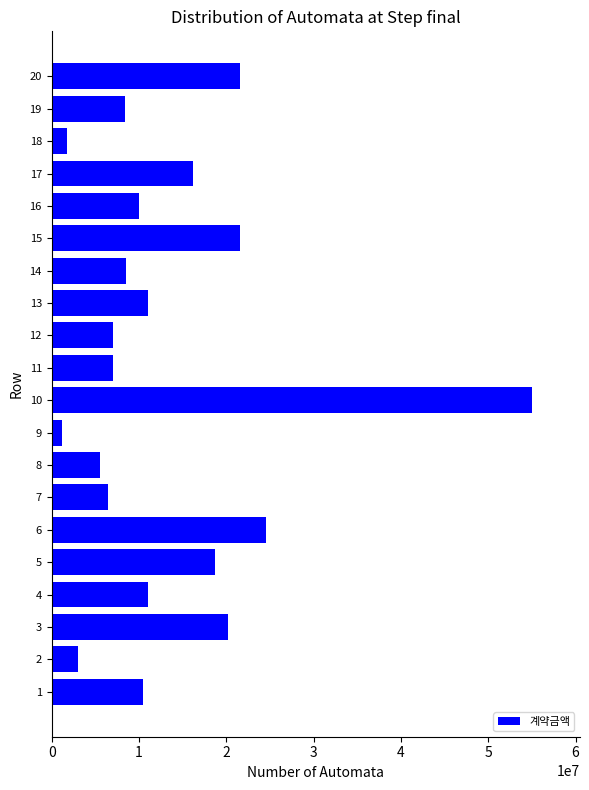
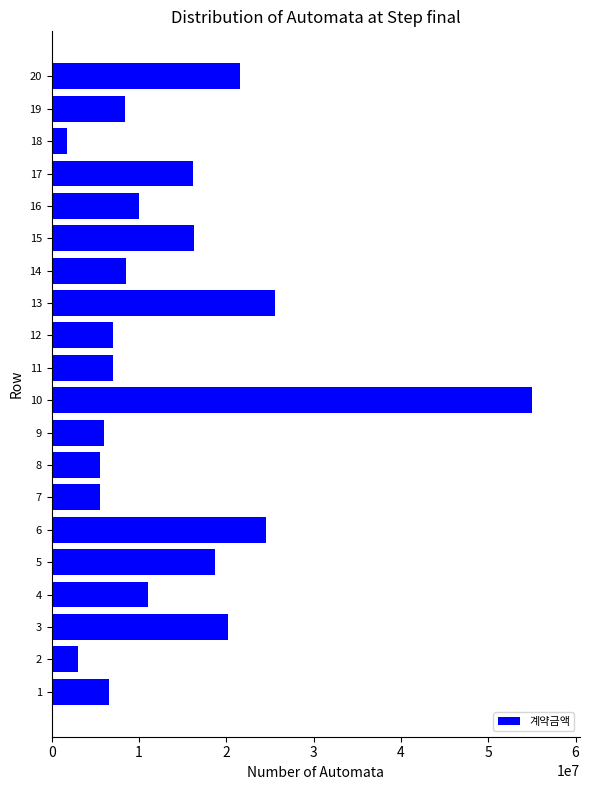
  {
    "20": 22000000,
    "19": 8000000,
    "18": 2000000,
    "17": 16000000,
    "16": 10000000,
-   "15": 22000000,
+   "15": 16000000,
    "14": 8000000,
-   "13": 11000000,
+   "13": 26000000,
    "12": 7000000,
    "11": 7000000,
    "10": 55000000,
-   "9": 1000000,
+   "9": 6000000,
    "8": 6000000,
-   "7": 7000000,
+   "7": 6000000,
    "6": 24000000,
    "5": 19000000,
    "4": 11000000,
    "3": 20000000,
    "2": 3000000,
-   "1": 10000000
+   "1": 7000000
  }
